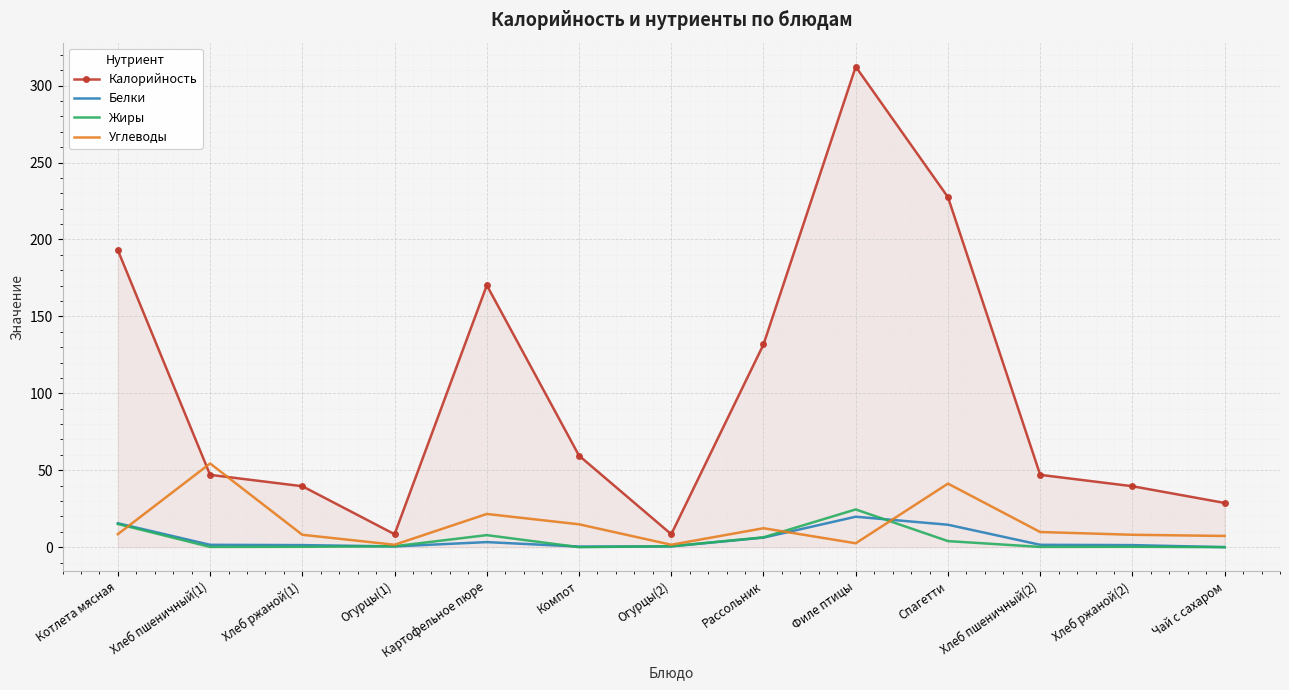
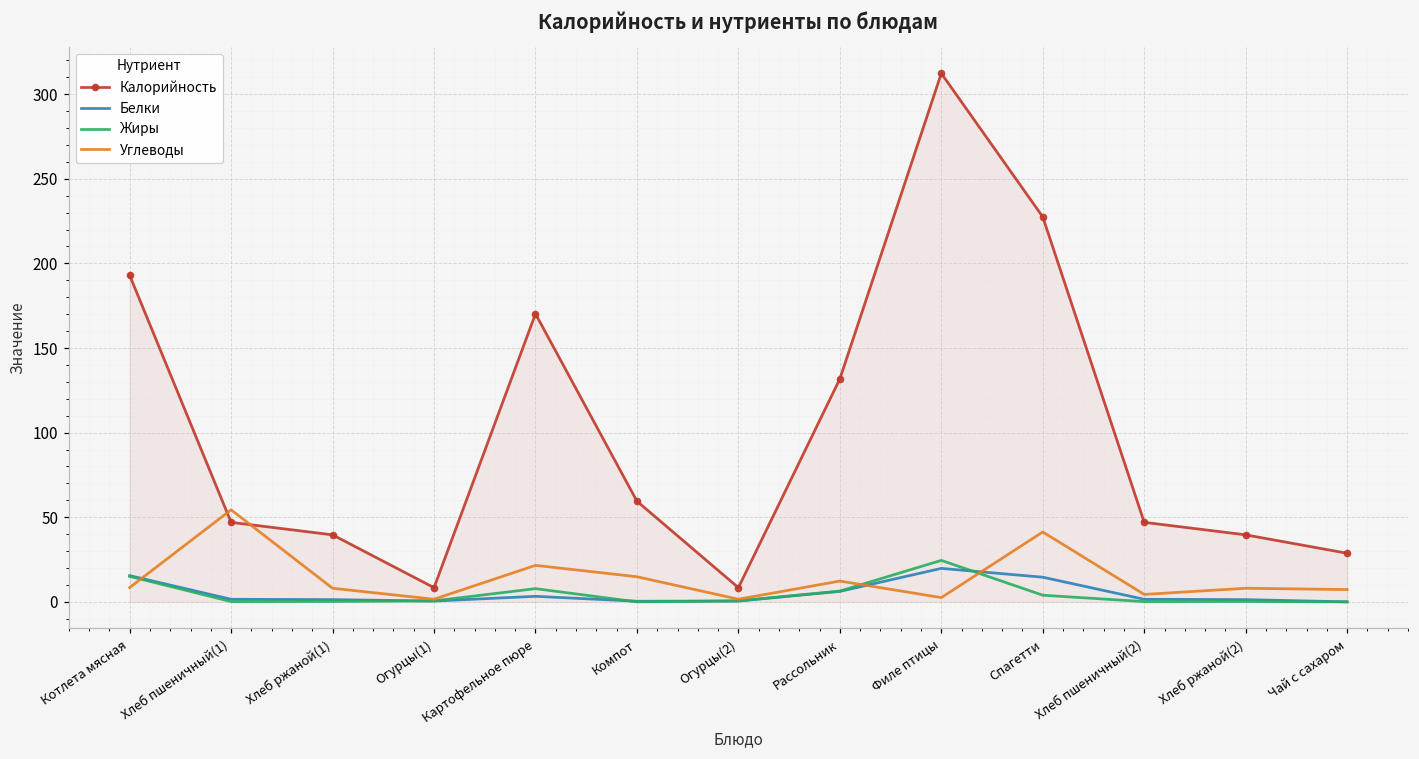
  {
    "Калорийность": {
      "Котлета мясная": 193,
      "Хлеб пшеничный(1)": 47,
      "Хлеб ржаной(1)": 40,
      "Огурцы(1)": 8,
      "Картофельное пюре": 170,
      "Компот": 59,
      "Огурцы(2)": 8,
      "Рассольник": 132,
      "Филе птицы": 312,
      "Спагетти": 227,
      "Хлеб пшеничный(2)": 47,
      "Хлеб ржаной(2)": 40,
      "Чай с сахаром": 29
    },
    "Белки": {
      "Картофельное пюре": 3,
      "Филе птицы": 20,
      "Спагетти": 15
    },
    "Жиры": {
      "Картофельное пюре": 8,
      "Филе птицы": 25,
      "Спагетти": 4
    },
    "Углеводы": {
      "Котлета мясная": 8,
      "Хлеб пшеничный(1)": 54,
      "Хлеб ржаной(1)": 8,
      "Картофельное пюре": 22,
      "Компот": 15,
      "Рассольник": 12,
      "Филе птицы": 3,
      "Спагетти": 41,
-     "Хлеб пшеничный(2)": 10,
+     "Хлеб пшеничный(2)": 4,
      "Хлеб ржаной(2)": 8,
      "Чай с сахаром": 7
    }
  }
